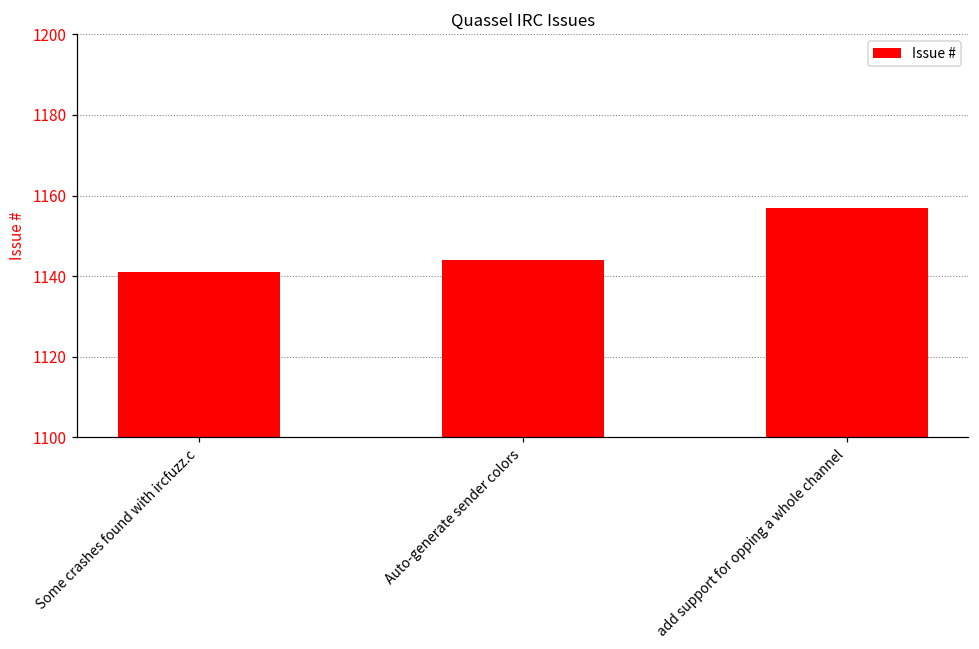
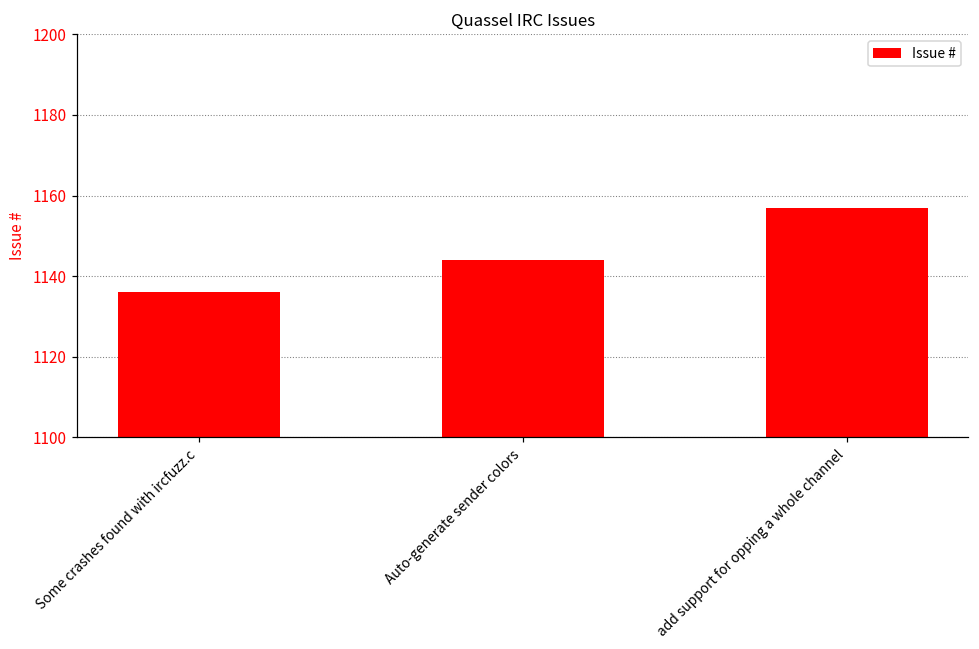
  {
-   "Some crashes found with ircfuzz.c": 1141,
+   "Some crashes found with ircfuzz.c": 1136,
    "Auto-generate sender colors": 1144,
    "add support for opping a whole channel": 1157
  }
